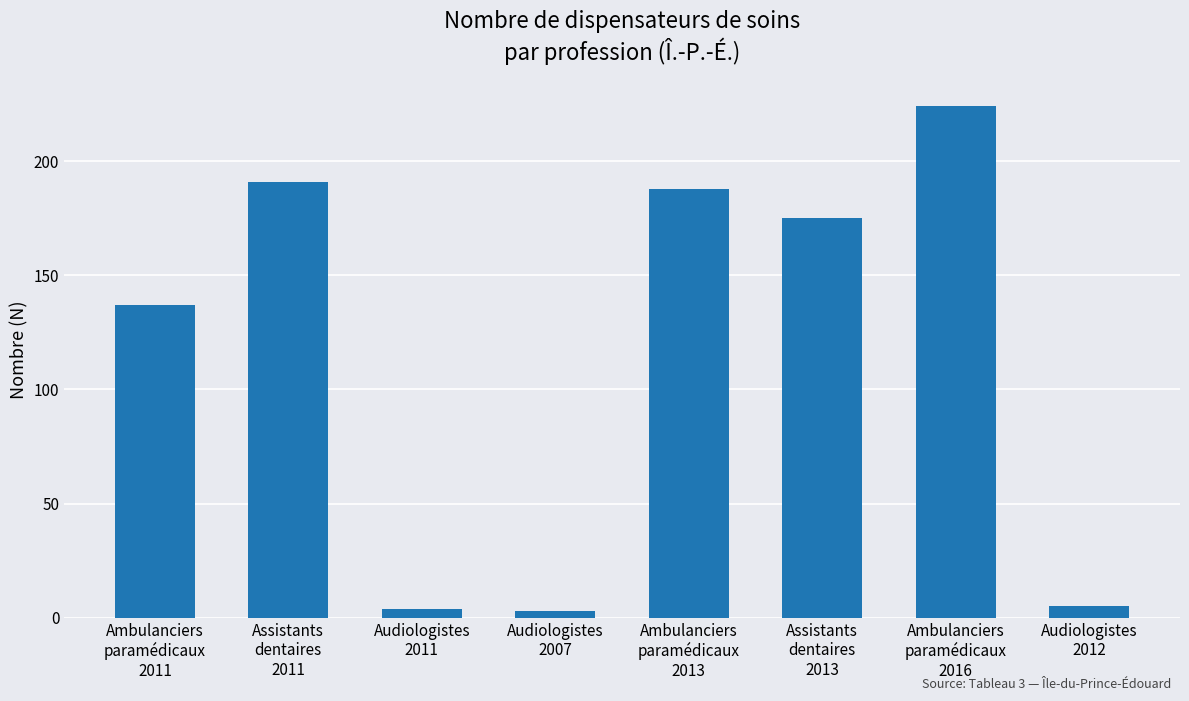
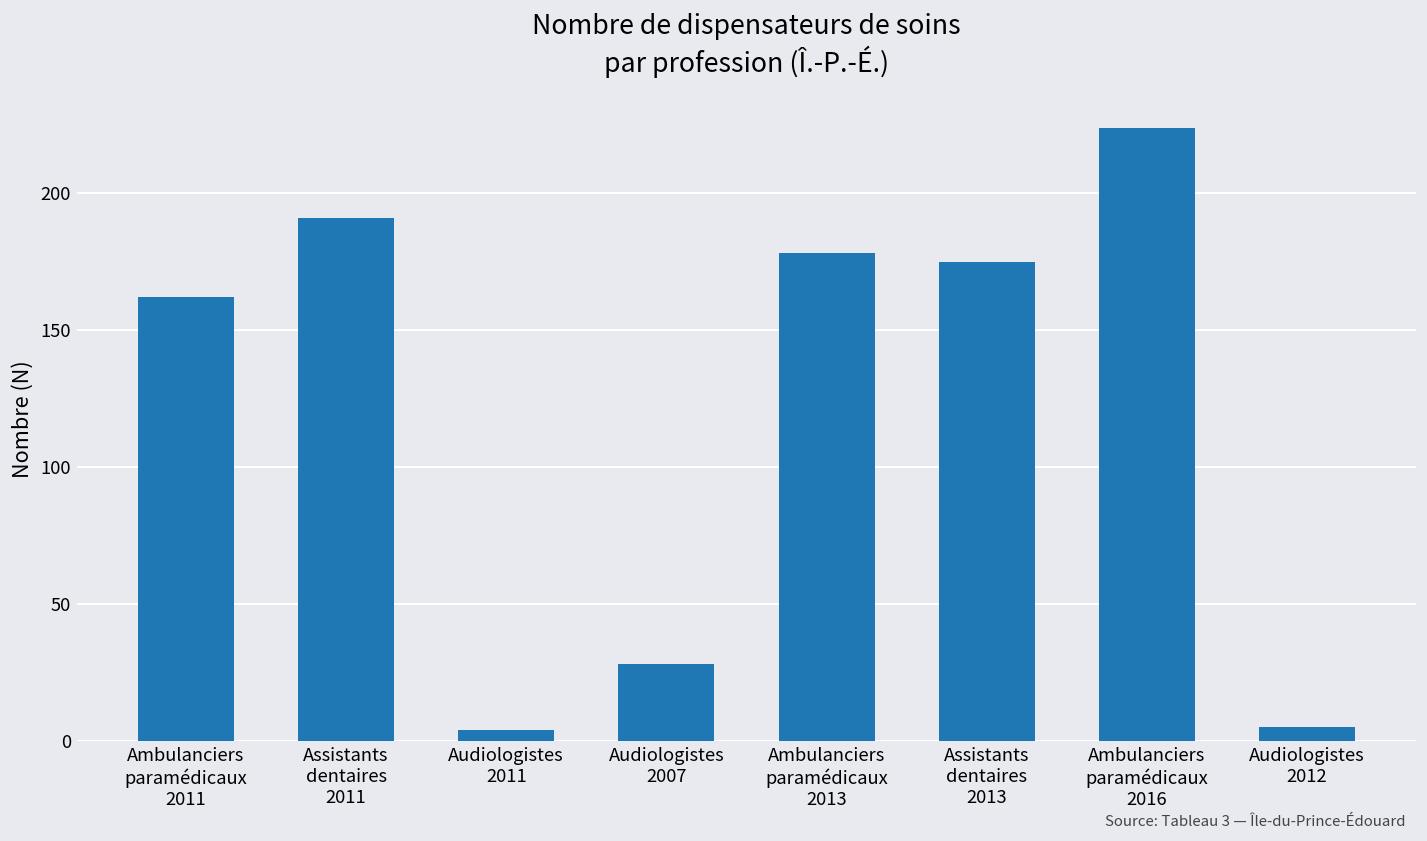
  {
-   "Ambulanciers paramédicaux 2011": 137,
+   "Ambulanciers paramédicaux 2011": 162,
    "Assistants dentaires 2011": 191,
    "Audiologistes 2011": 4,
-   "Audiologistes 2007": 3,
-   "Ambulanciers paramédicaux 2013": 188,
+   "Audiologistes 2007": 28,
+   "Ambulanciers paramédicaux 2013": 178,
    "Assistants dentaires 2013": 175,
    "Ambulanciers paramédicaux 2016": 224,
    "Audiologistes 2012": 5
  }
